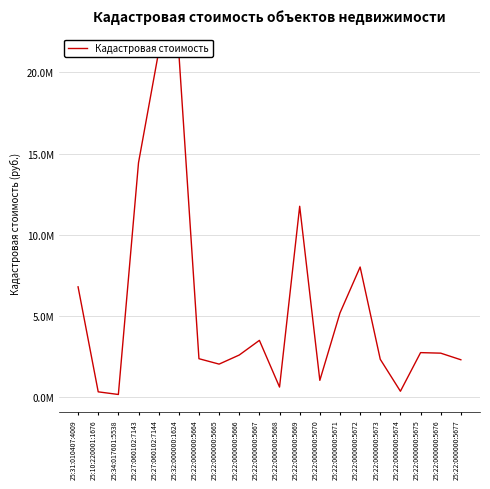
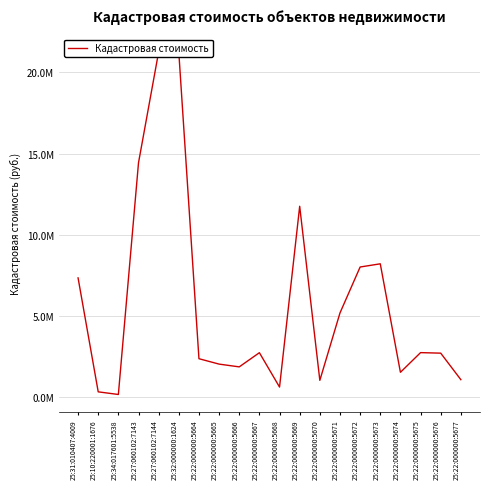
  {
-   "25:31:010407:4009": 6800000,
+   "25:31:010407:4009": 7300000,
    "25:10:220001:1676": 300000,
    "25:34:017601:5538": 200000,
    "25:27:060102:7143": 14400000,
    "25:22:000000:5664": 2400000,
    "25:22:000000:5665": 2000000,
-   "25:22:000000:5666": 2600000,
-   "25:22:000000:5667": 3500000,
+   "25:22:000000:5666": 1900000,
+   "25:22:000000:5667": 2700000,
    "25:22:000000:5668": 600000,
    "25:22:000000:5669": 11800000,
    "25:22:000000:5670": 1000000,
    "25:22:000000:5671": 5200000,
    "25:22:000000:5672": 8000000,
-   "25:22:000000:5673": 2300000,
-   "25:22:000000:5674": 400000,
+   "25:22:000000:5673": 8200000,
+   "25:22:000000:5674": 1500000,
    "25:22:000000:5675": 2700000,
    "25:22:000000:5676": 2700000,
-   "25:22:000000:5677": 2300000
+   "25:22:000000:5677": 1100000
  }
